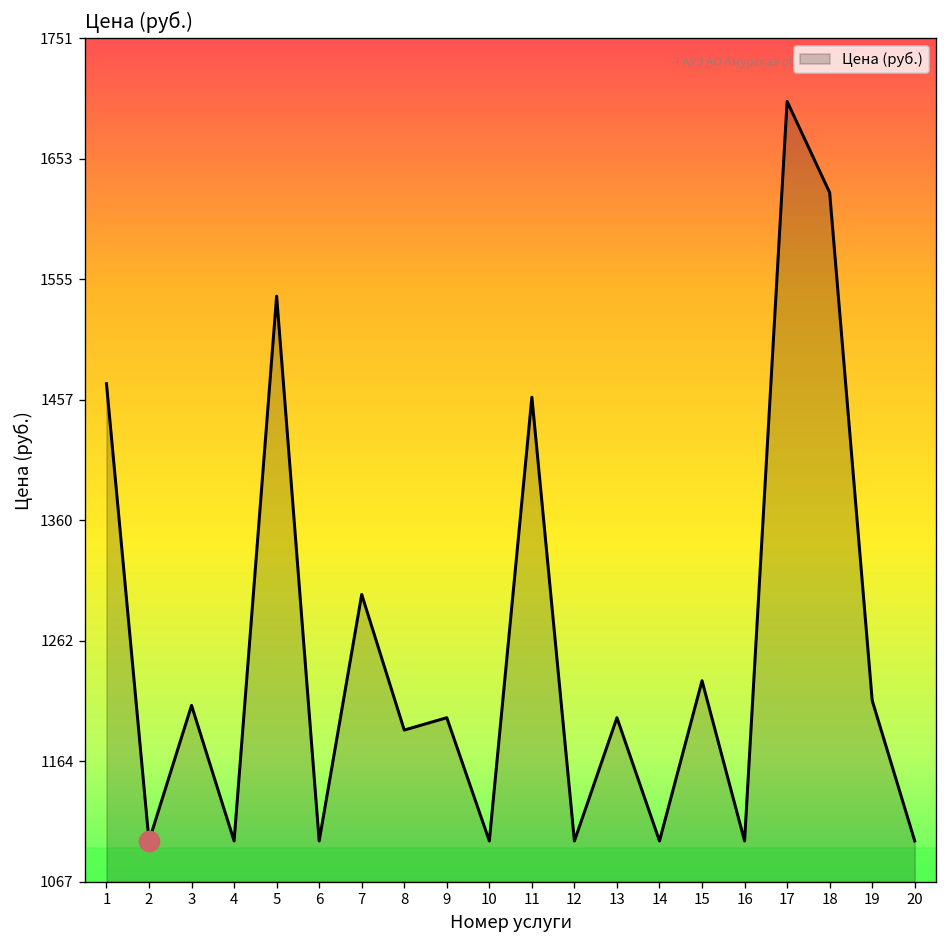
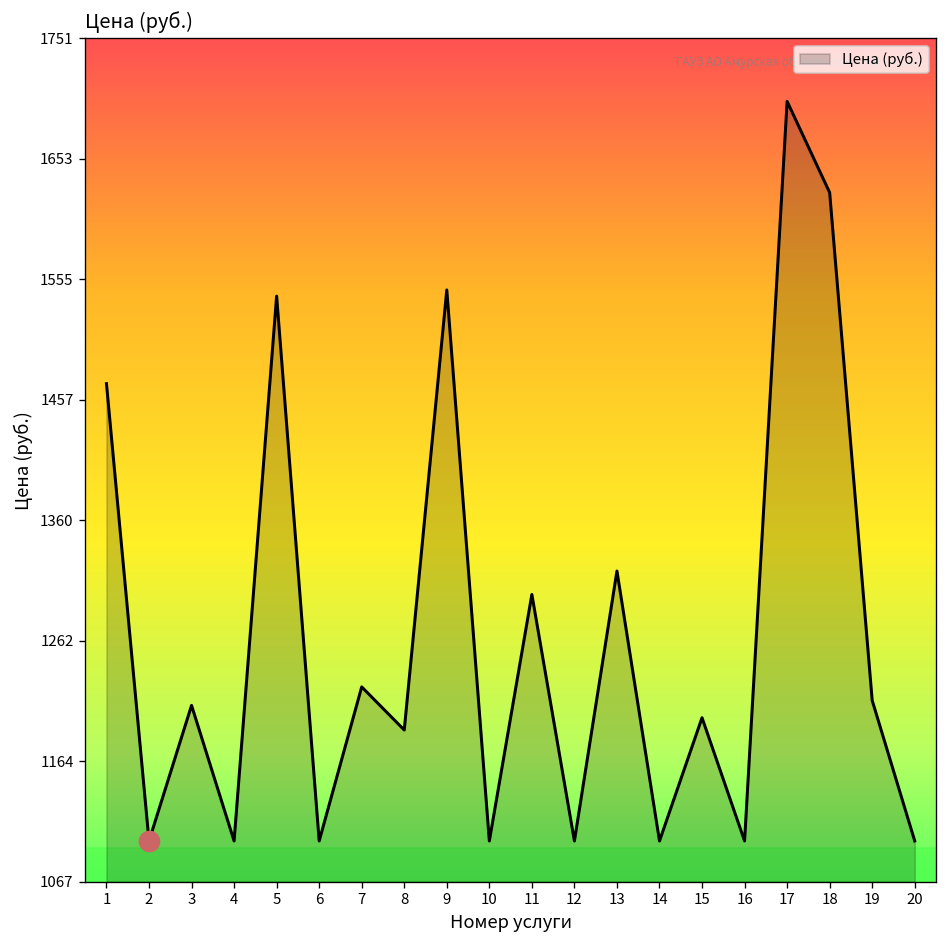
  {
    "Цена (руб.)": {
      "1": 1471,
      "3": 1210,
      "4": 1100,
      "5": 1542,
      "6": 1100,
-     "7": 1300,
+     "7": 1225,
      "8": 1190,
-     "9": 1200,
+     "9": 1547,
      "10": 1100,
-     "11": 1460,
+     "11": 1300,
      "12": 1100,
-     "13": 1200,
+     "13": 1319,
      "14": 1100,
-     "15": 1230,
+     "15": 1200,
      "16": 1100,
      "17": 1700,
      "18": 1626,
      "19": 1214,
      "20": 1100
    }
  }
